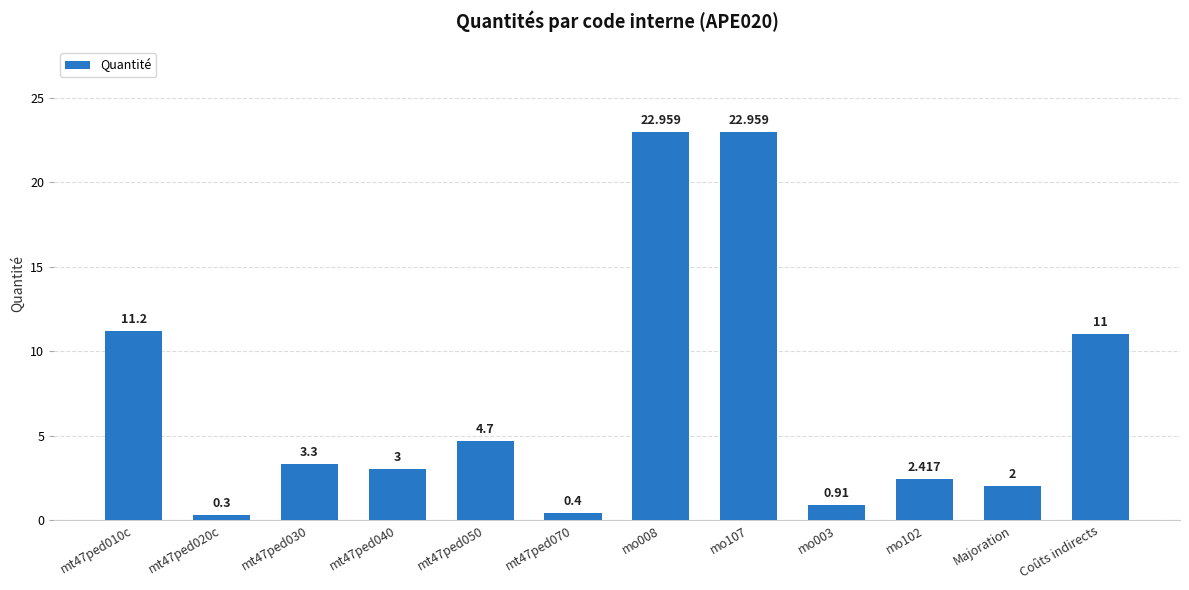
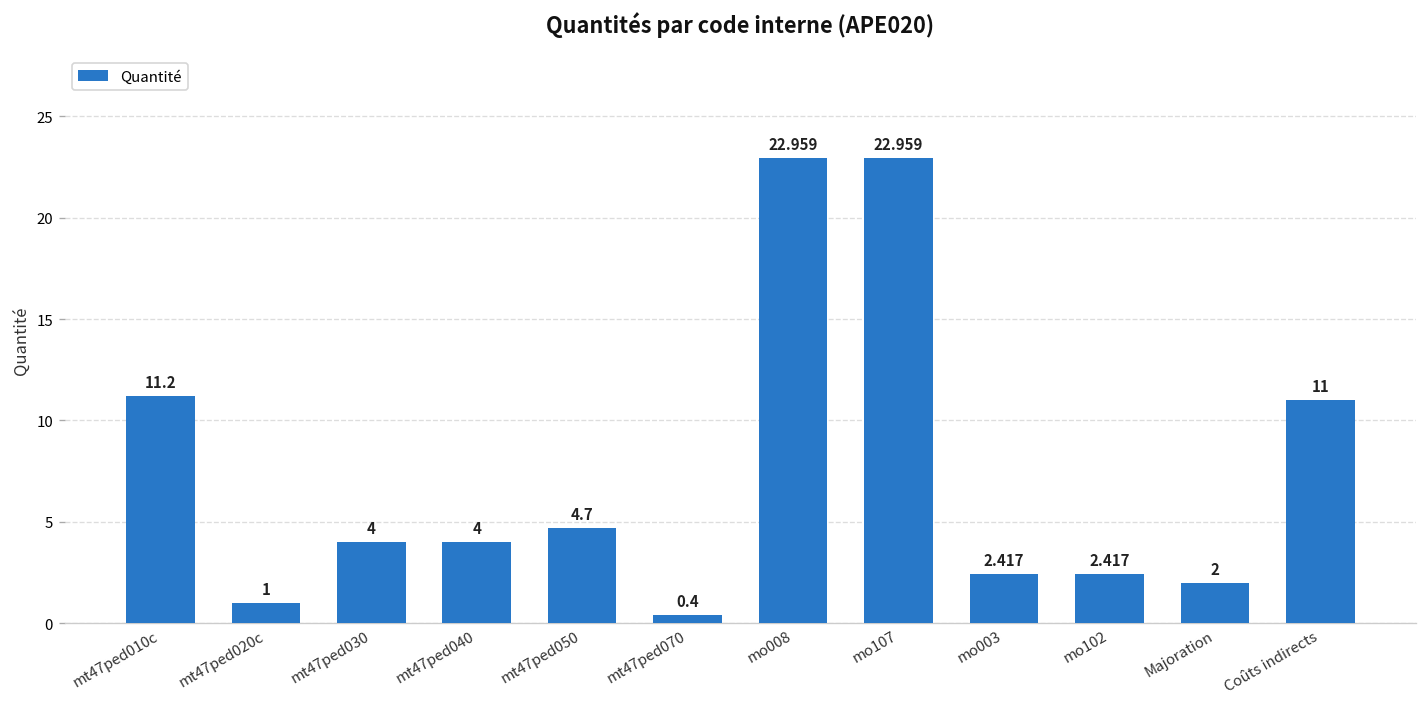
  {
    "mt47ped010c": 11.2,
-   "mt47ped020c": 0.3,
-   "mt47ped030": 3.3,
-   "mt47ped040": 3,
+   "mt47ped020c": 1,
+   "mt47ped030": 4,
+   "mt47ped040": 4,
    "mt47ped050": 4.7,
    "mt47ped070": 0.4,
    "mo008": 22.959,
    "mo107": 22.959,
-   "mo003": 0.91,
+   "mo003": 2.417,
    "mo102": 2.417,
    "Majoration": 2,
    "Coûts indirects": 11
  }
